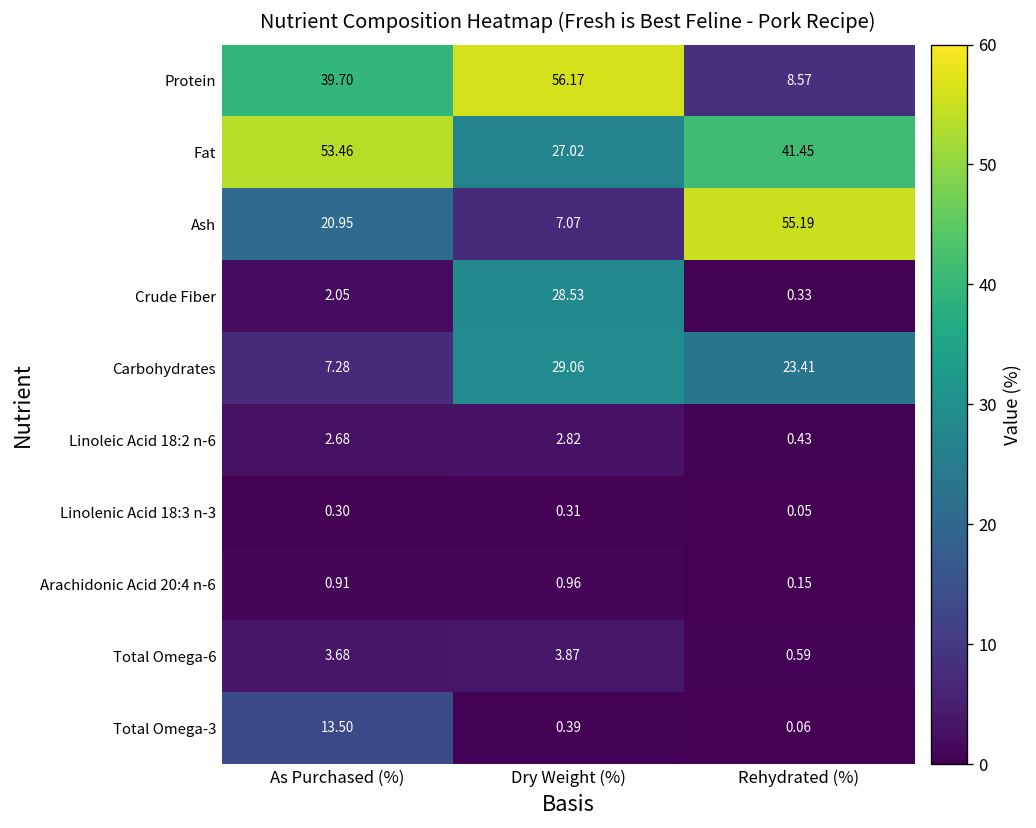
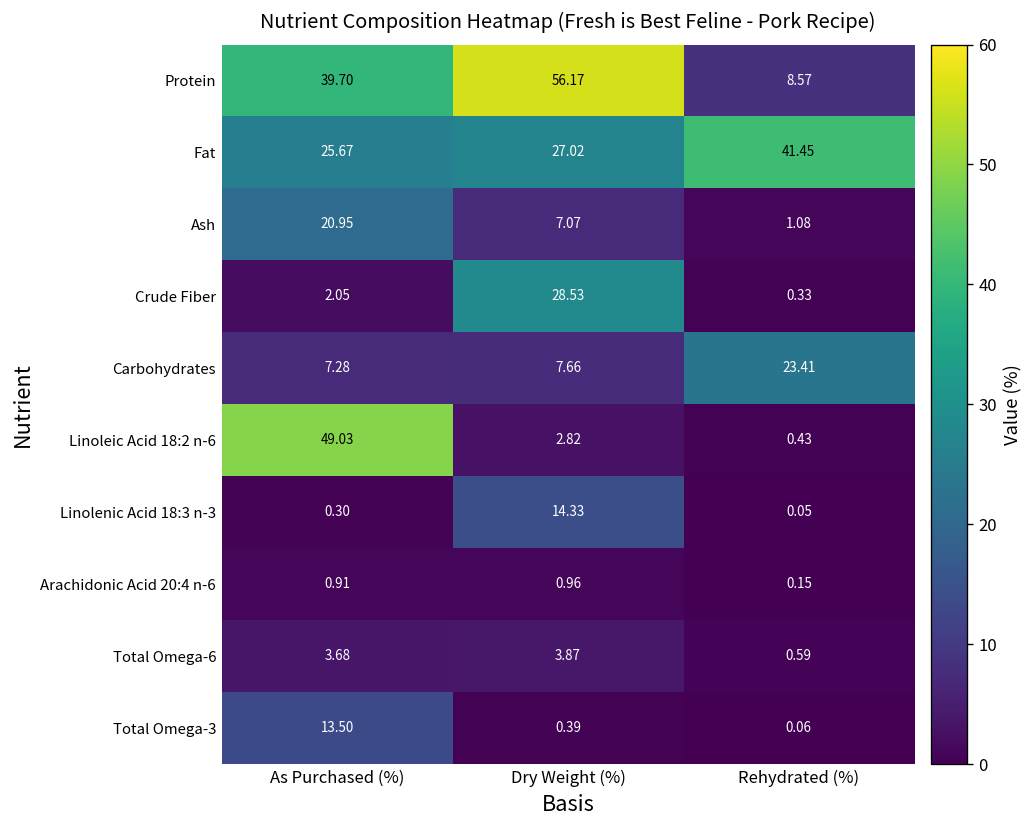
  {
    "Protein": {
      "As Purchased (%)": 39.70,
      "Dry Weight (%)": 56.17,
      "Rehydrated (%)": 8.57
    },
    "Fat": {
-     "As Purchased (%)": 53.46,
+     "As Purchased (%)": 25.67,
      "Dry Weight (%)": 27.02,
      "Rehydrated (%)": 41.45
    },
    "Ash": {
      "As Purchased (%)": 20.95,
      "Dry Weight (%)": 7.07,
-     "Rehydrated (%)": 55.19
+     "Rehydrated (%)": 1.08
    },
    "Crude Fiber": {
      "As Purchased (%)": 2.05,
      "Dry Weight (%)": 28.53,
      "Rehydrated (%)": 0.33
    },
    "Carbohydrates": {
      "As Purchased (%)": 7.28,
-     "Dry Weight (%)": 29.06,
+     "Dry Weight (%)": 7.66,
      "Rehydrated (%)": 23.41
    },
    "Linoleic Acid 18:2 n-6": {
-     "As Purchased (%)": 2.68,
+     "As Purchased (%)": 49.03,
      "Dry Weight (%)": 2.82,
      "Rehydrated (%)": 0.43
    },
    "Linolenic Acid 18:3 n-3": {
      "As Purchased (%)": 0.30,
-     "Dry Weight (%)": 0.31,
+     "Dry Weight (%)": 14.33,
      "Rehydrated (%)": 0.05
    },
    "Arachidonic Acid 20:4 n-6": {
      "As Purchased (%)": 0.91,
      "Dry Weight (%)": 0.96,
      "Rehydrated (%)": 0.15
    },
    "Total Omega-6": {
      "As Purchased (%)": 3.68,
      "Dry Weight (%)": 3.87,
      "Rehydrated (%)": 0.59
    },
    "Total Omega-3": {
      "As Purchased (%)": 13.50,
      "Dry Weight (%)": 0.39,
      "Rehydrated (%)": 0.06
    }
  }
